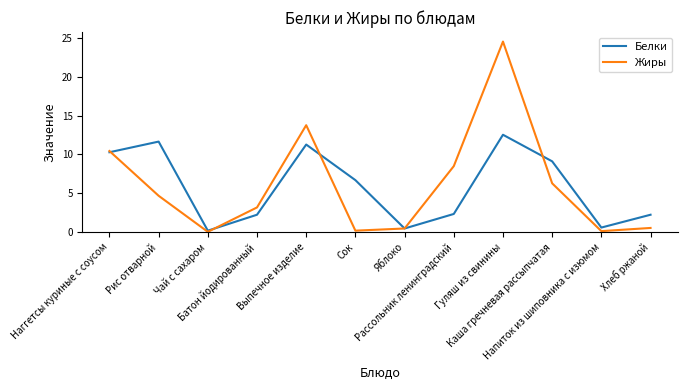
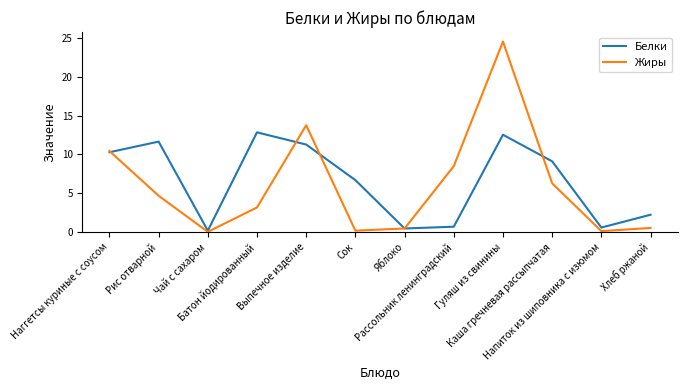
  {
    "Белки": {
      "Рис отварной": 12,
-     "Батон йодированный": 2,
+     "Батон йодированный": 13,
      "Выпечное изделие": 11,
      "Сок": 7,
-     "Рассольник ленинградский": 2,
+     "Рассольник ленинградский": 1,
      "Гуляш из свинины": 13,
      "Каша гречневая рассыпчатая": 9,
      "Напиток из шиповника с изюмом": 1,
      "Хлеб ржаной": 2
    },
    "Жиры": {
      "Рис отварной": 5,
      "Батон йодированный": 3,
      "Выпечное изделие": 14,
      "Сок": 0,
      "Рассольник ленинградский": 9,
      "Гуляш из свинины": 25,
      "Каша гречневая рассыпчатая": 6,
      "Напиток из шиповника с изюмом": 0,
      "Хлеб ржаной": 1
    }
  }
